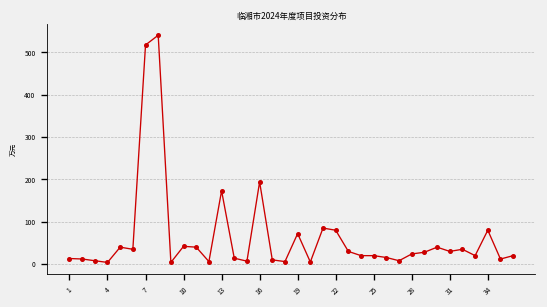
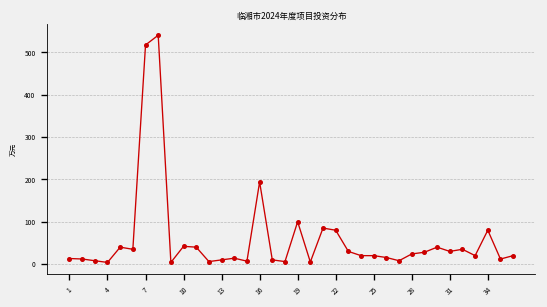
  {
    "1": 10,
    "4": 0,
    "7": 520,
    "10": 40,
-   "13": 170,
+   "13": 10,
    "16": 190,
-   "19": 70,
+   "19": 100,
    "22": 80,
    "25": 20,
    "28": 20,
    "31": 30,
    "34": 80
  }
